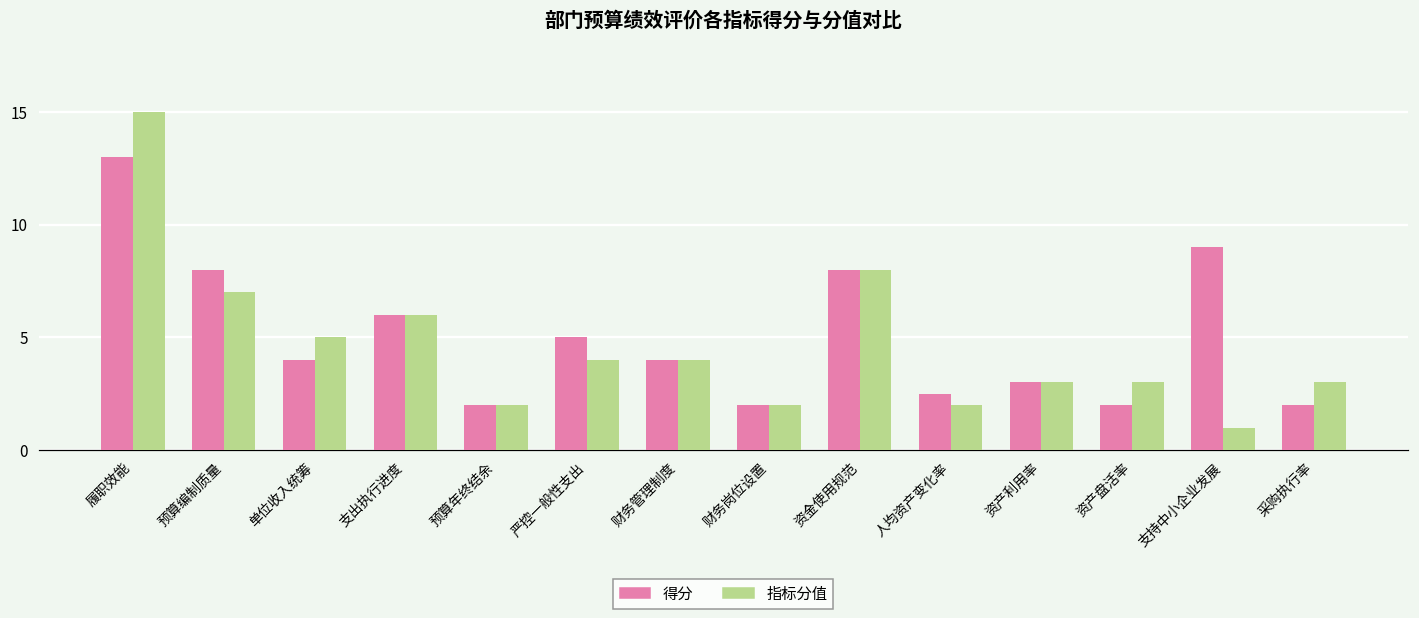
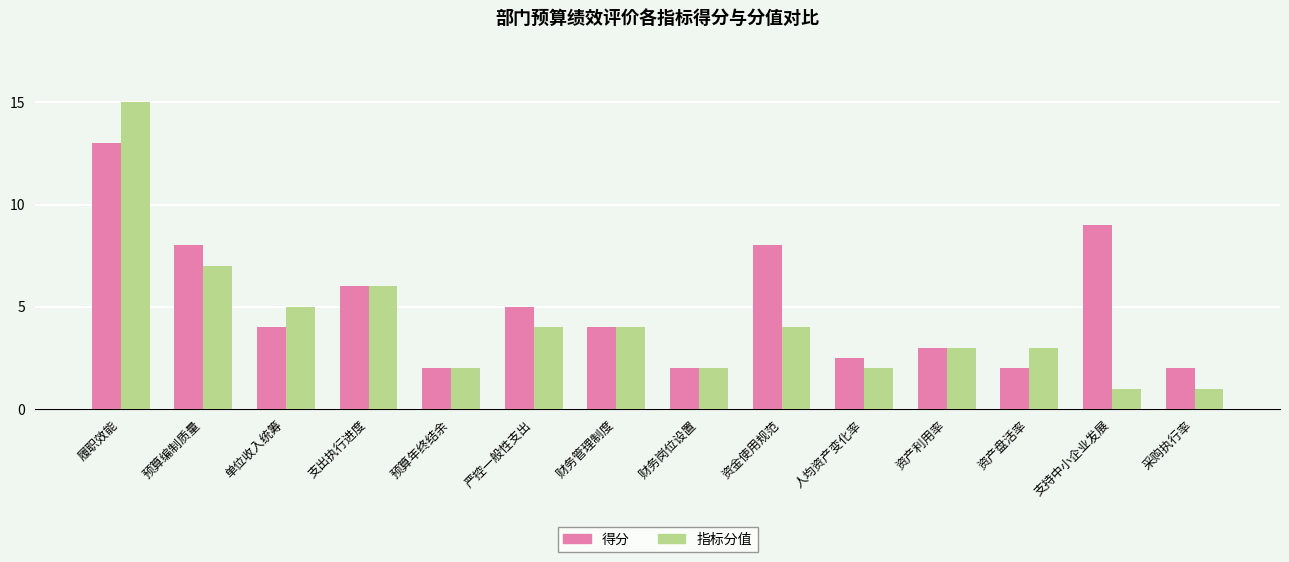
  {
    "得分": {
      "履职效能": 13,
      "预算编制质量": 8,
      "单位收入统筹": 4,
      "支出执行进度": 6,
      "预算年终结余": 2,
      "严控一般性支出": 5,
      "财务管理制度": 4,
      "财务岗位设置": 2,
      "资金使用规范": 8,
      "人均资产变化率": 2.5,
      "资产利用率": 3,
      "资产盘活率": 2,
      "支持中小企业发展": 9,
      "采购执行率": 2
    },
    "指标分值": {
      "履职效能": 15,
      "预算编制质量": 7,
      "单位收入统筹": 5,
      "支出执行进度": 6,
      "预算年终结余": 2,
      "严控一般性支出": 4,
      "财务管理制度": 4,
      "财务岗位设置": 2,
-     "资金使用规范": 8,
+     "资金使用规范": 4,
      "人均资产变化率": 2,
      "资产利用率": 3,
      "资产盘活率": 3,
      "支持中小企业发展": 1,
-     "采购执行率": 3
+     "采购执行率": 1
    }
  }
